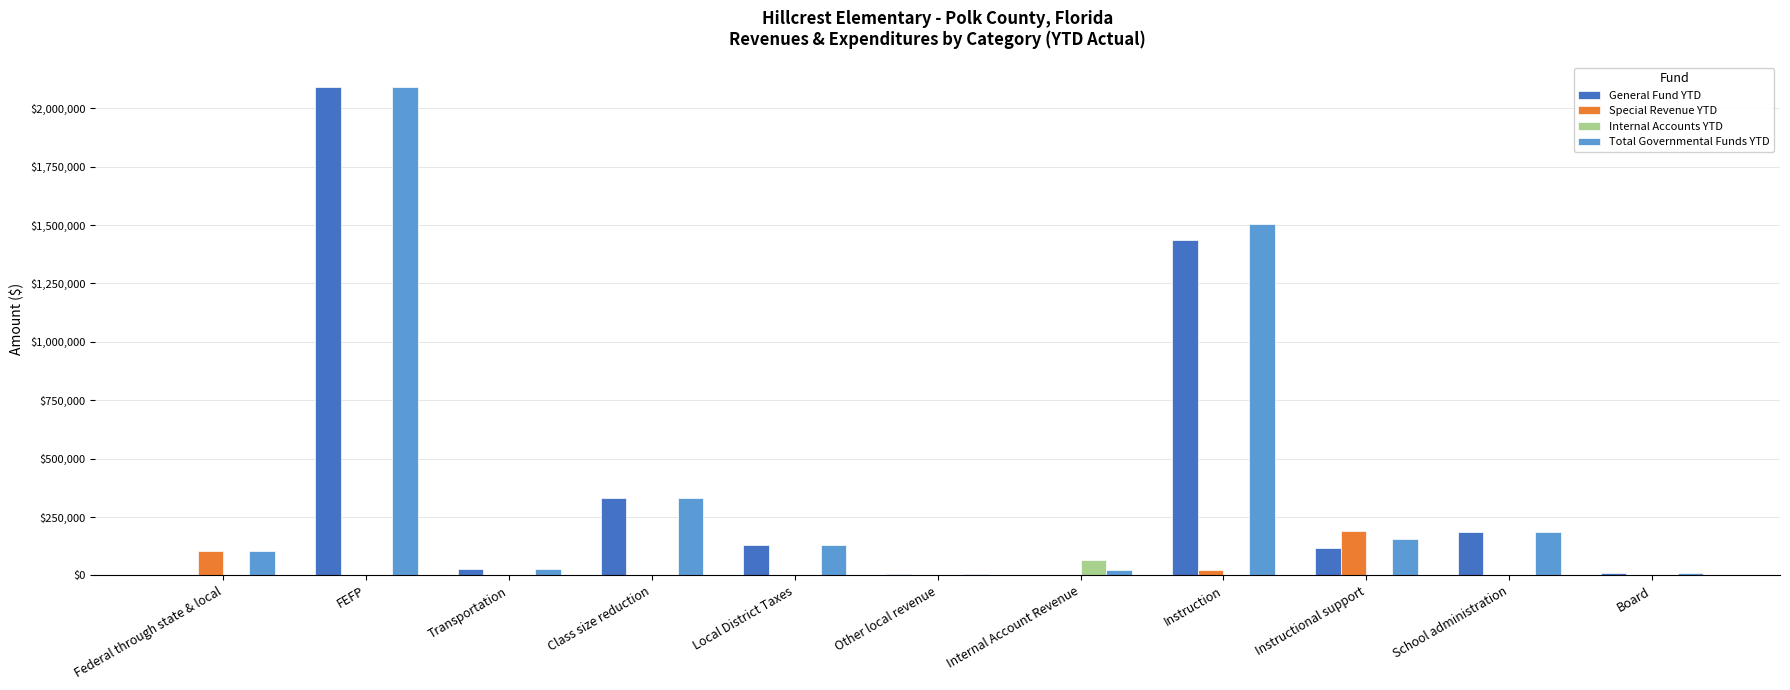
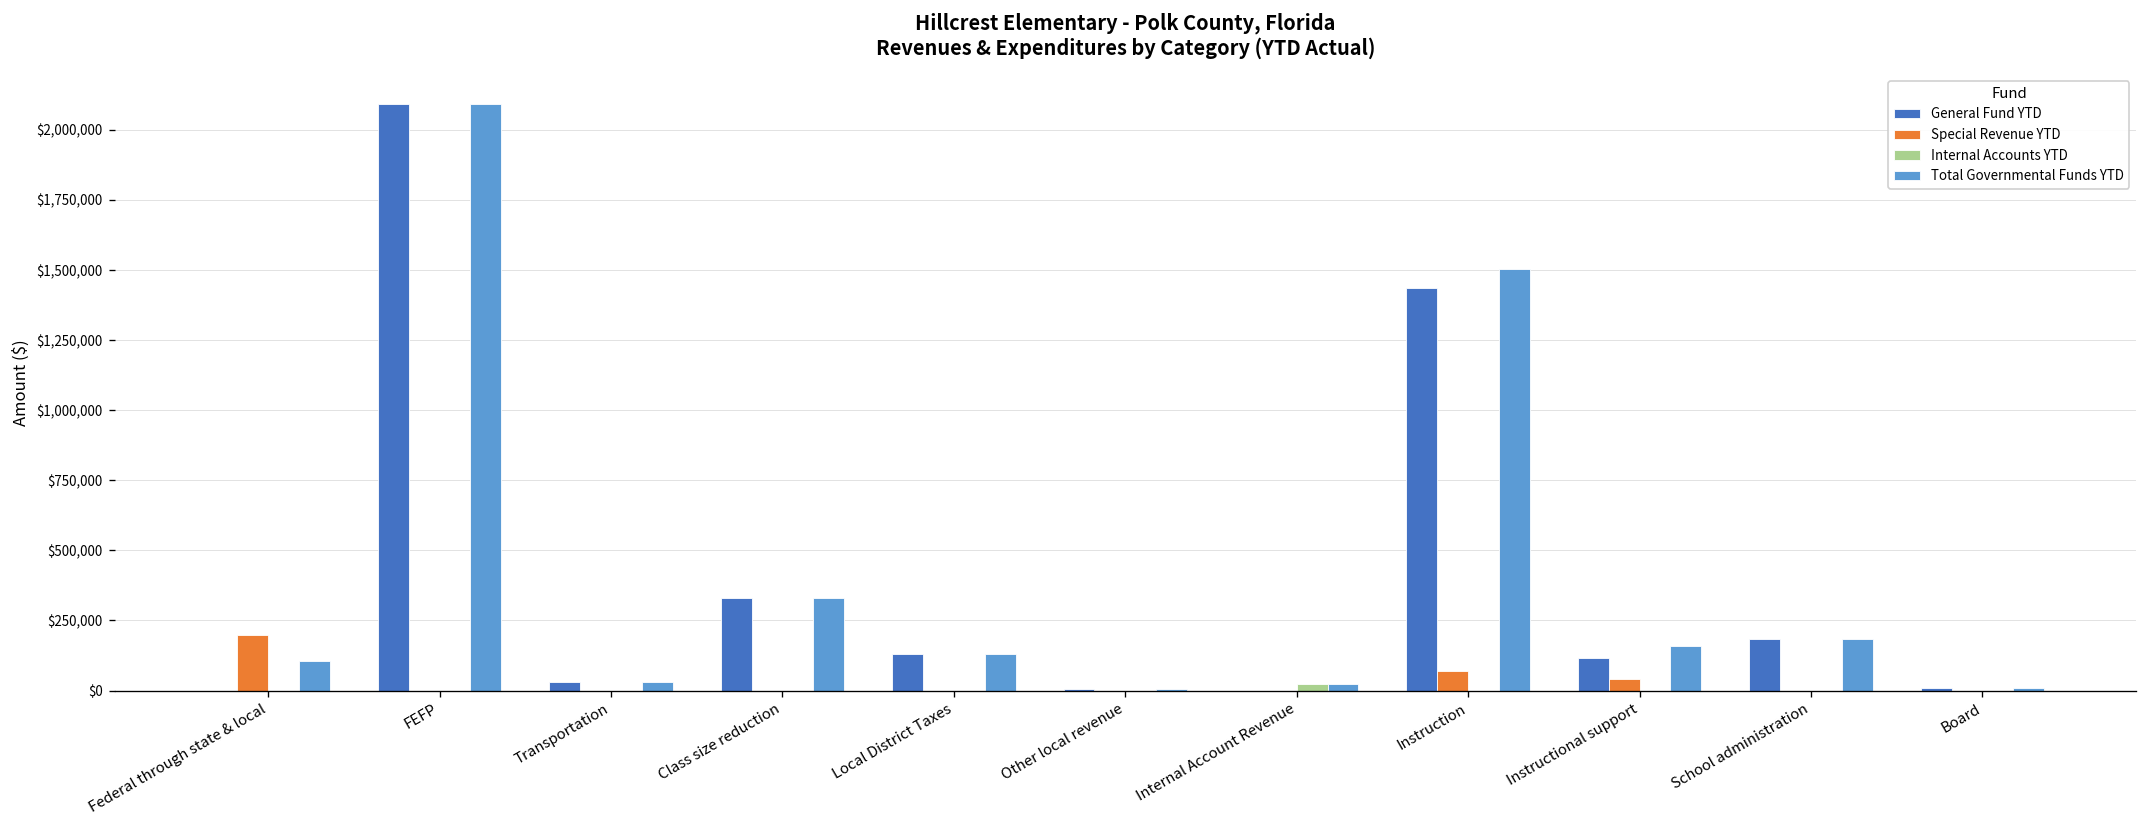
  {
    "Special Revenue YTD": {
-     "Federal through state & local": "$110,000",
+     "Federal through state & local": "$200,000",
      "FEFP": "$0",
      "Transportation": "$0",
      "Class size reduction": "$0",
      "Local District Taxes": "$0",
      "Other local revenue": "$0",
      "Internal Account Revenue": "$0",
-     "Instruction": "$20,000",
-     "Instructional support": "$190,000",
+     "Instruction": "$70,000",
+     "Instructional support": "$40,000",
      "School administration": "$0",
      "Board": "$0"
    },
    "Internal Accounts YTD": {
      "Federal through state & local": "$0",
      "FEFP": "$0",
      "Transportation": "$0",
      "Class size reduction": "$0",
      "Local District Taxes": "$0",
      "Other local revenue": "$0",
-     "Internal Account Revenue": "$70,000",
+     "Internal Account Revenue": "$20,000",
      "Instruction": "$0",
      "Instructional support": "$0",
      "School administration": "$0",
      "Board": "$0"
    }
  }
